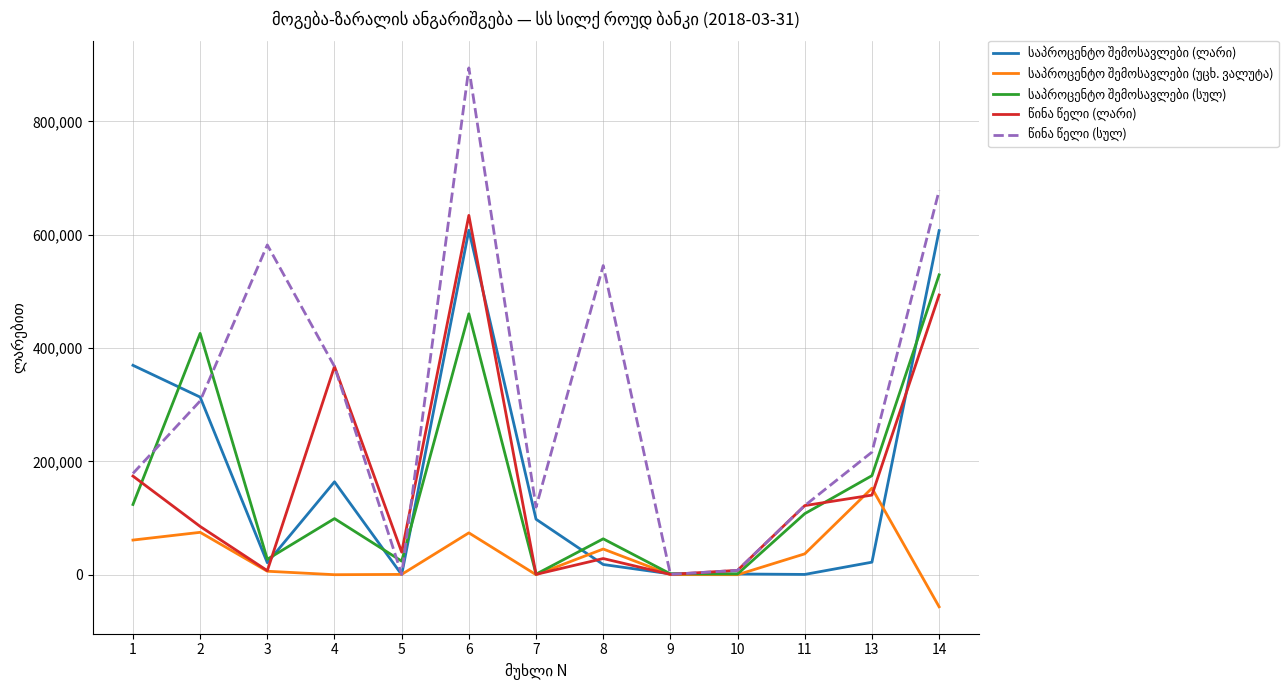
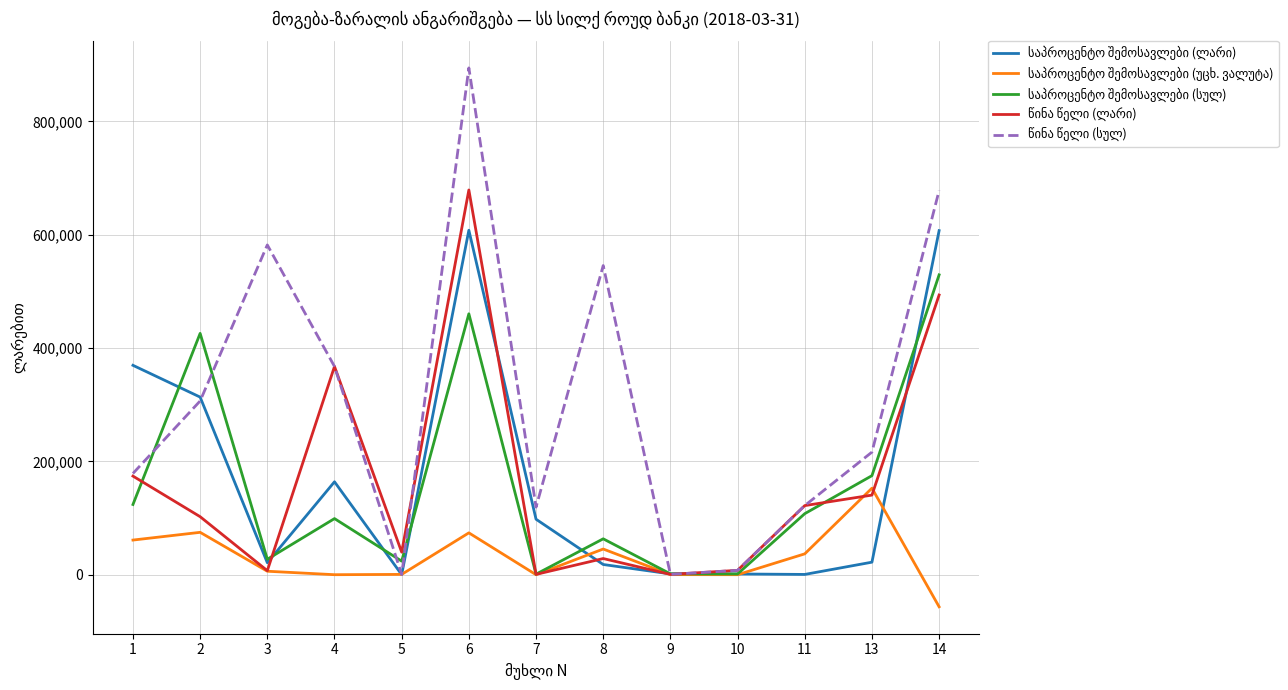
  {
    "საპროცენტო შემოსავლები (ლარი)": {
      "1": "370,000",
      "2": "310,000",
      "3": "20,000",
      "4": "160,000",
      "6": "610,000",
      "7": "100,000",
      "8": "20,000",
      "11": "0",
      "13": "20,000",
      "14": "610,000"
    },
    "საპროცენტო შემოსავლები (უცხ. ვალუტა)": {
      "1": "60,000",
      "2": "70,000",
      "4": "0",
      "6": "70,000",
      "8": "50,000",
      "11": "40,000",
      "13": "150,000",
      "14": "-60,000"
    },
    "საპროცენტო შემოსავლები (სულ)": {
      "1": "120,000",
      "2": "430,000",
      "3": "30,000",
      "4": "100,000",
      "5": "20,000",
      "6": "460,000",
      "8": "60,000",
      "11": "110,000",
      "13": "170,000",
      "14": "530,000"
    },
    "წინა წელი (ლარი)": {
      "1": "170,000",
-     "2": "90,000",
+     "2": "100,000",
      "5": "40,000",
-     "6": "630,000",
+     "6": "680,000",
      "8": "30,000",
      "13": "140,000",
      "14": "490,000"
    },
    "წინა წელი (სულ)": {
      "1": "180,000",
      "2": "310,000",
      "3": "580,000",
      "6": "890,000",
      "7": "120,000",
      "8": "550,000",
      "13": "220,000",
      "14": "680,000"
    }
  }
